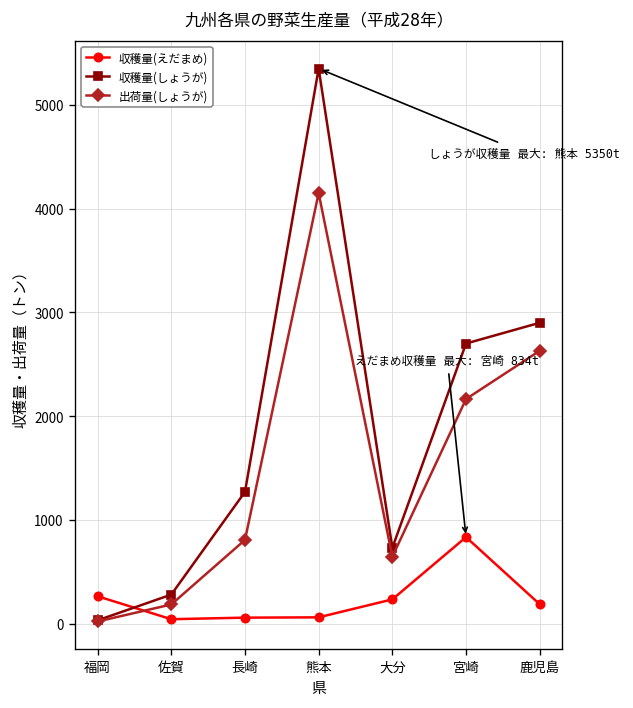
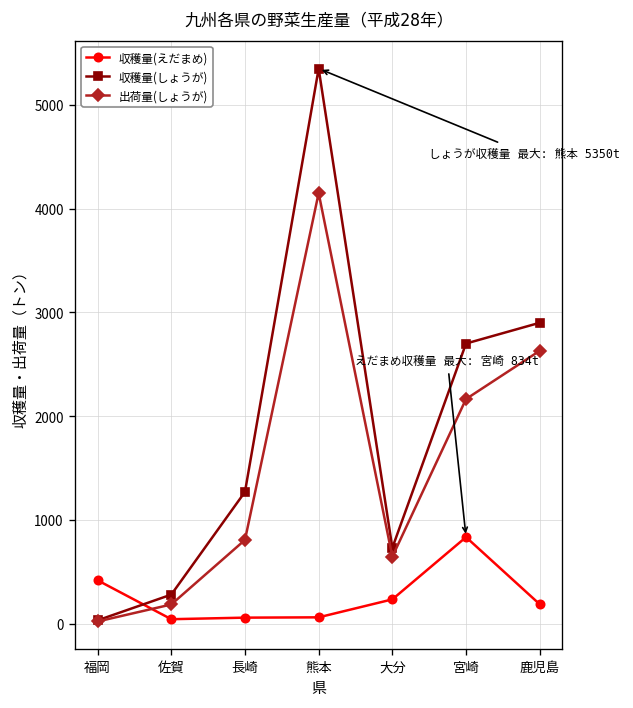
  {
    "収穫量(えだまめ)": {
-     "福岡": "300",
+     "福岡": "400",
      "佐賀": "0",
      "長崎": "100",
      "熊本": "100",
      "大分": "200",
      "宮崎": "800",
      "鹿児島": "200"
    },
    "収穫量(しょうが)": {
      "熊本": "5350t"
    },
    "出荷量(しょうが)": {
      "佐賀": "200",
      "長崎": "800",
      "熊本": "4200",
      "大分": "600",
      "鹿児島": "2600"
    }
  }
